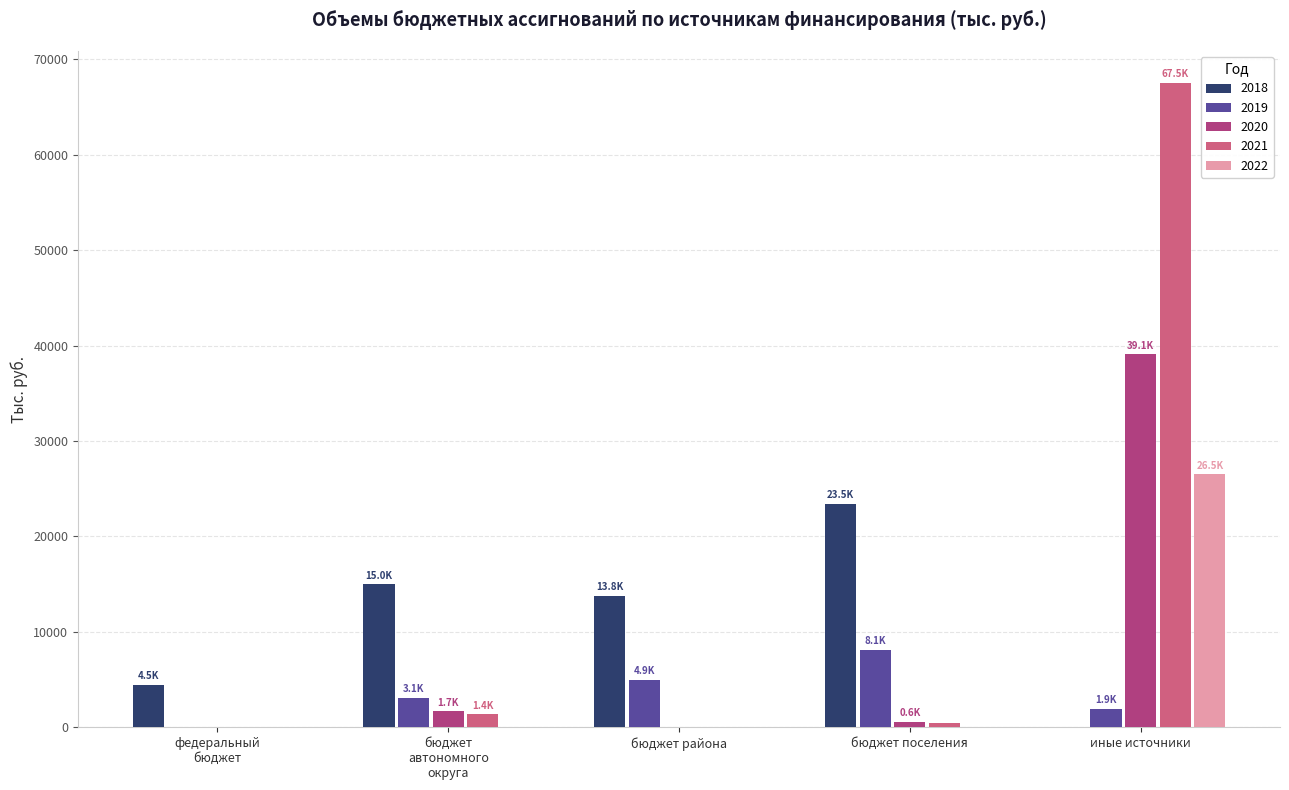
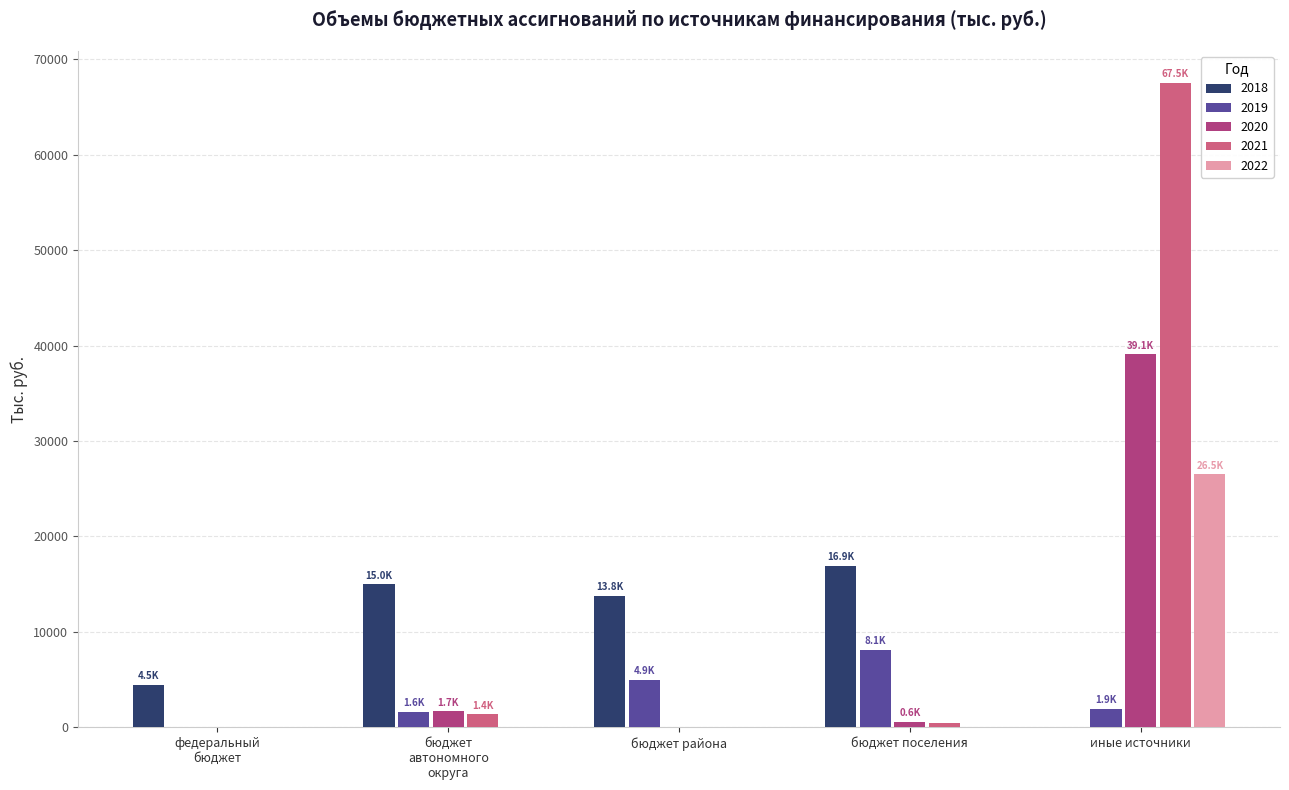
  {
    "2018": {
      "федеральный бюджет": "4.5K",
      "бюджет автономного округа": "15.0K",
      "бюджет района": "13.8K",
-     "бюджет поселения": "23.5K"
+     "бюджет поселения": "16.9K"
    },
    "2019": {
-     "бюджет автономного округа": "3.1K",
+     "бюджет автономного округа": "1.6K",
      "бюджет района": "4.9K",
      "бюджет поселения": "8.1K",
      "иные источники": "1.9K"
    },
    "2022": {
      "иные источники": "26.5K"
    }
  }
